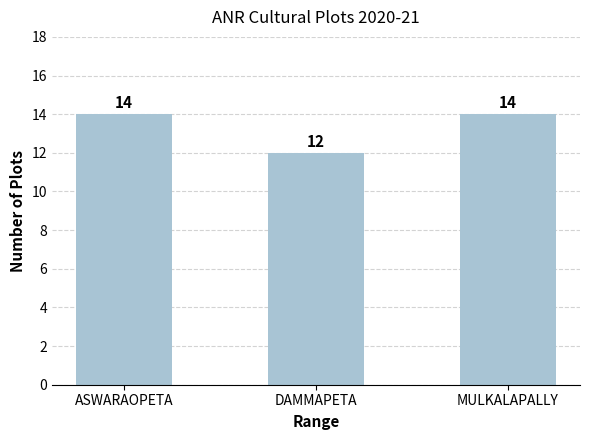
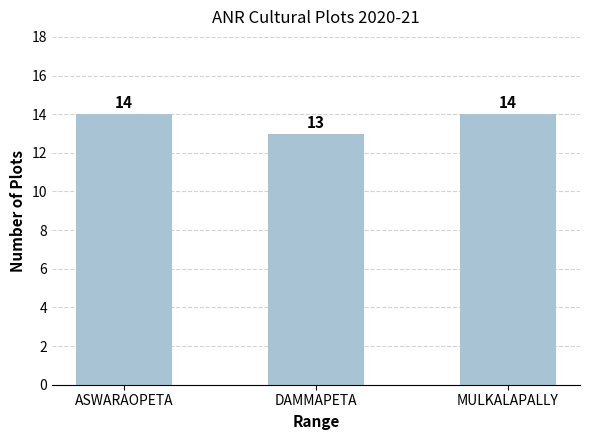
  {
    "ASWARAOPETA": 14,
-   "DAMMAPETA": 12,
+   "DAMMAPETA": 13,
    "MULKALAPALLY": 14
  }
